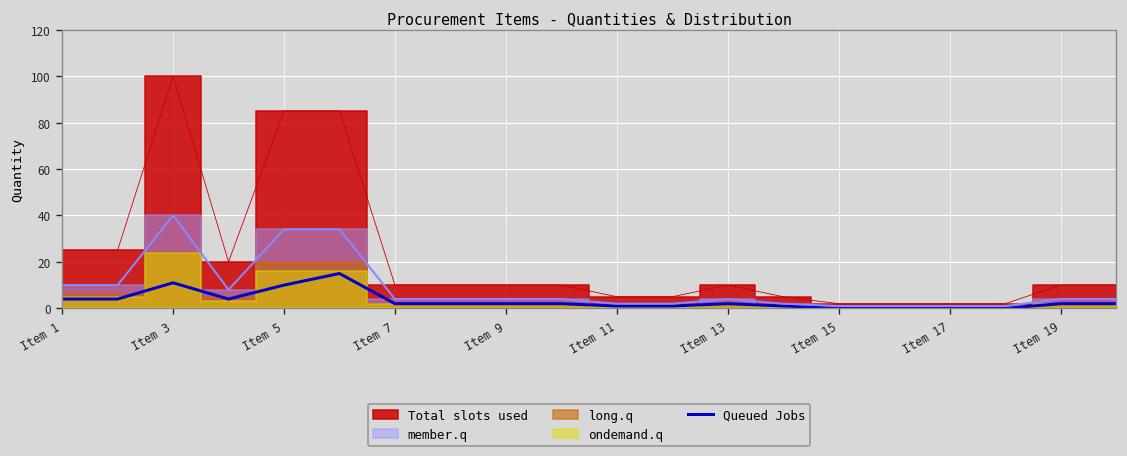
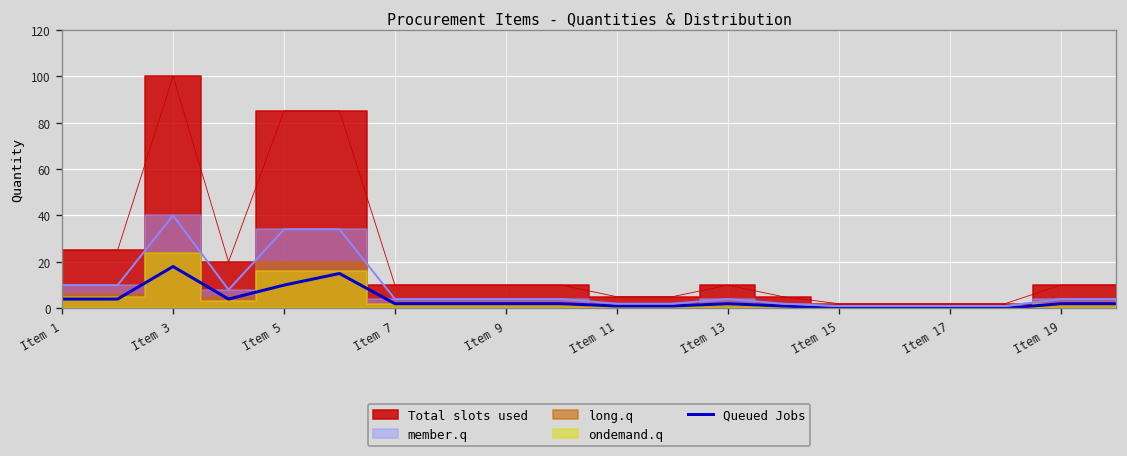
  {
    "Queued Jobs": {
-     "Item 3": 11,
+     "Item 3": 18,
      "Item 5": 10,
      "Item 7": 2,
      "Item 9": 2,
      "Item 13": 2,
      "Item 19": 2
    }
  }
